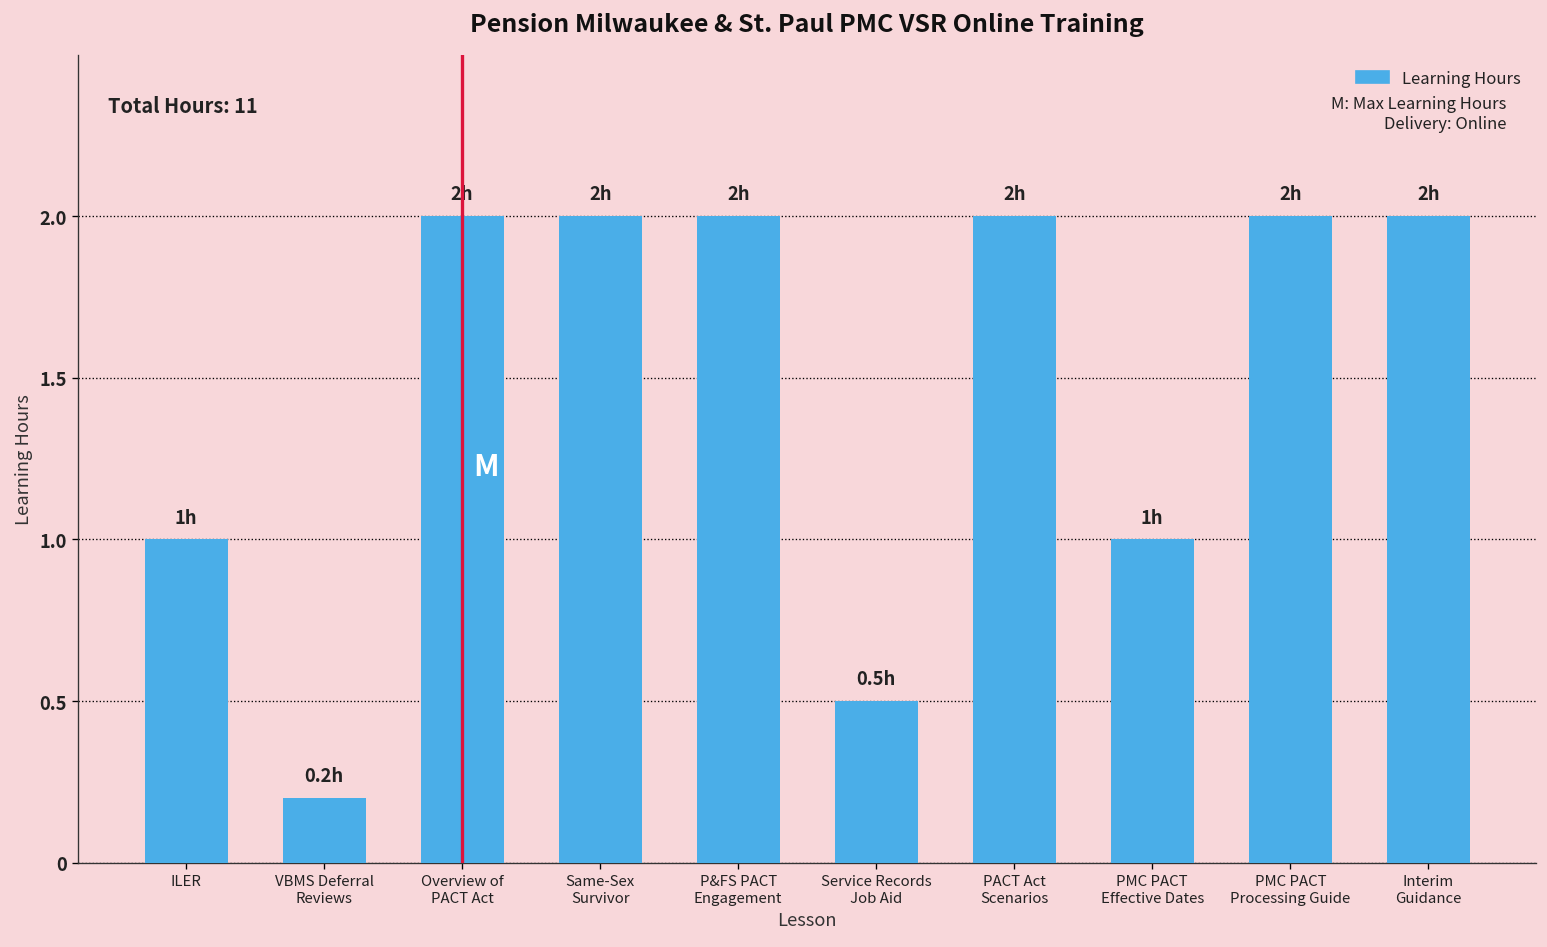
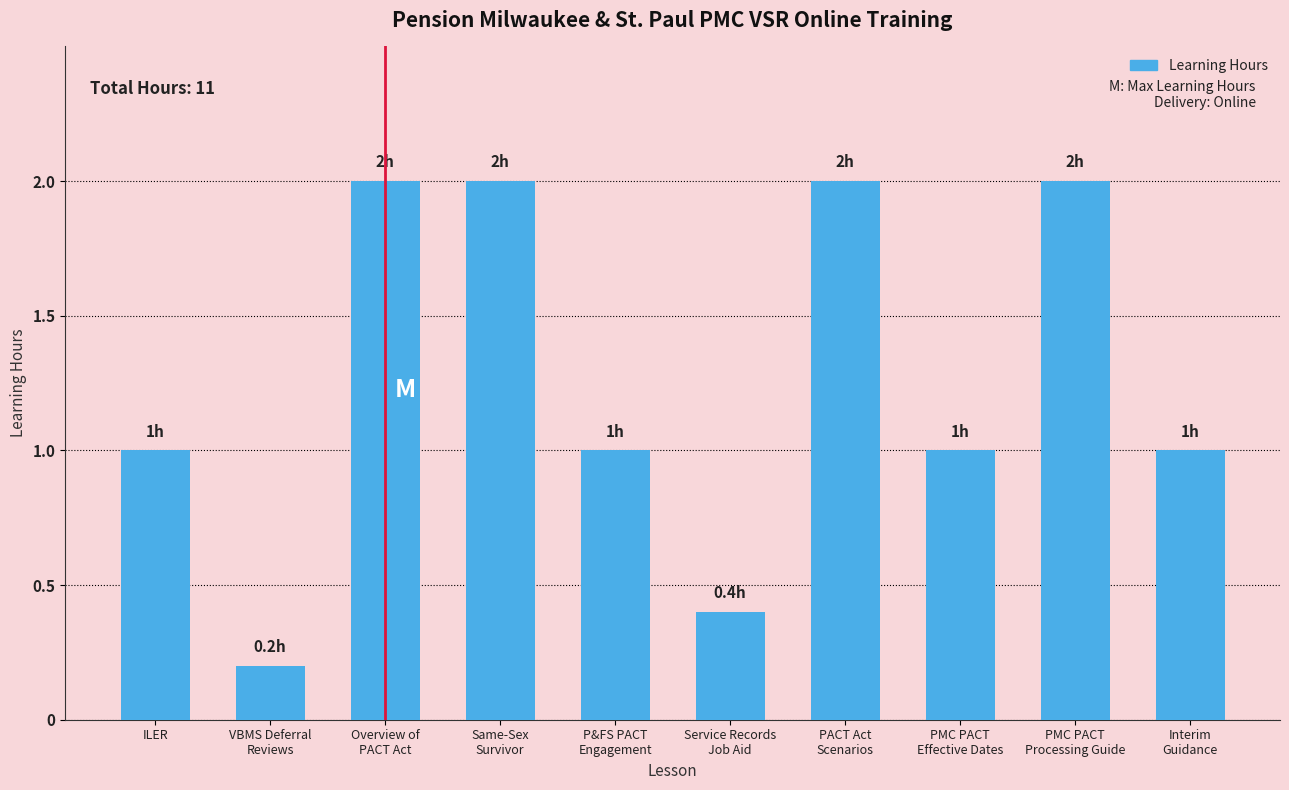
  {
    "ILER": "1h",
    "VBMS Deferral Reviews": "0.2h",
    "Overview of PACT Act": "2h",
    "Same-Sex Survivor": "2h",
-   "P&FS PACT Engagement": "2h",
-   "Service Records Job Aid": "0.5h",
+   "P&FS PACT Engagement": "1h",
+   "Service Records Job Aid": "0.4h",
    "PACT Act Scenarios": "2h",
    "PMC PACT Effective Dates": "1h",
    "PMC PACT Processing Guide": "2h",
-   "Interim Guidance": "2h"
+   "Interim Guidance": "1h"
  }
